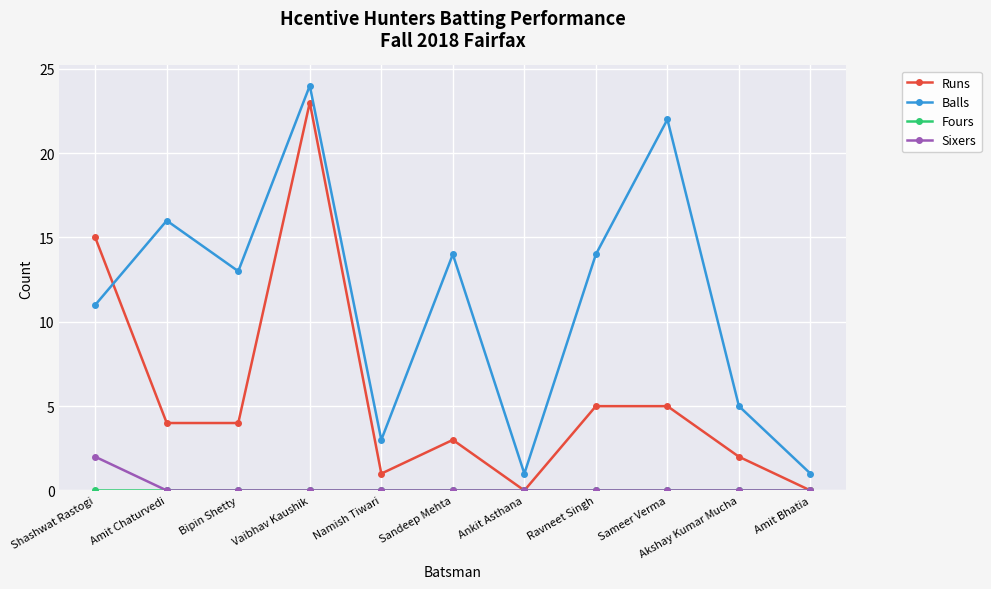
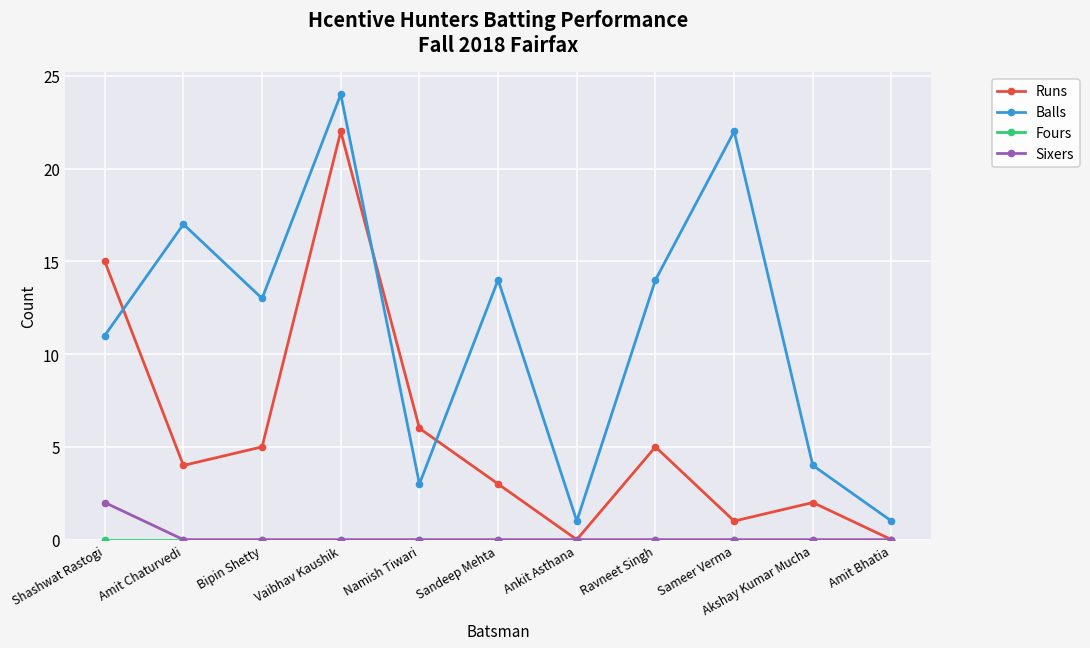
  {
    "Runs": {
      "Shashwat Rastogi": 15,
      "Amit Chaturvedi": 4,
-     "Bipin Shetty": 4,
-     "Vaibhav Kaushik": 23,
-     "Namish Tiwari": 1,
+     "Bipin Shetty": 5,
+     "Vaibhav Kaushik": 22,
+     "Namish Tiwari": 6,
      "Sandeep Mehta": 3,
      "Ravneet Singh": 5,
-     "Sameer Verma": 5,
+     "Sameer Verma": 1,
      "Akshay Kumar Mucha": 2
    },
    "Balls": {
      "Shashwat Rastogi": 11,
-     "Amit Chaturvedi": 16,
+     "Amit Chaturvedi": 17,
      "Bipin Shetty": 13,
      "Vaibhav Kaushik": 24,
      "Namish Tiwari": 3,
      "Sandeep Mehta": 14,
      "Ankit Asthana": 1,
      "Ravneet Singh": 14,
      "Sameer Verma": 22,
-     "Akshay Kumar Mucha": 5,
+     "Akshay Kumar Mucha": 4,
      "Amit Bhatia": 1
    },
    "Fours": {
      "Shashwat Rastogi": 0
    },
    "Sixers": {
      "Shashwat Rastogi": 2
    }
  }
